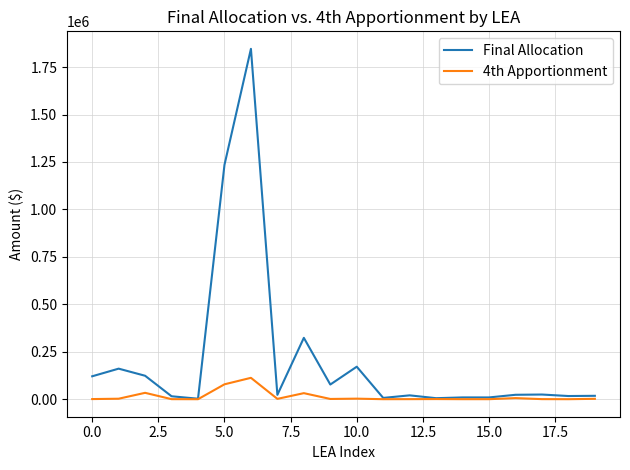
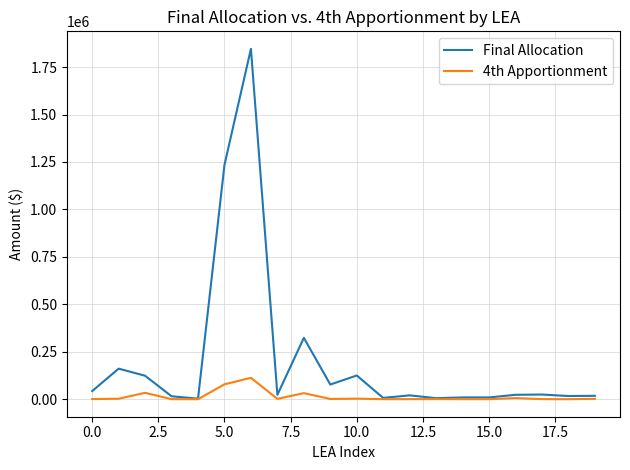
  {
    "Final Allocation": {
-     "0.0": 120000,
+     "0.0": 40000,
      "5.0": 1230000,
-     "10.0": 170000
+     "10.0": 120000
    },
    "4th Apportionment": {
      "0.0": 0,
      "5.0": 80000,
      "10.0": 0
    }
  }
